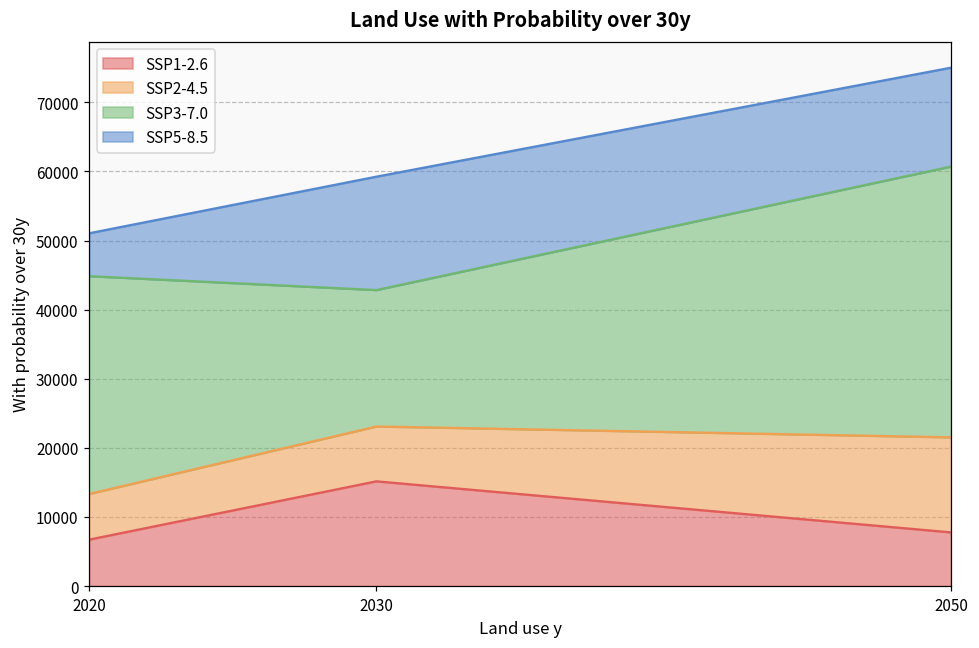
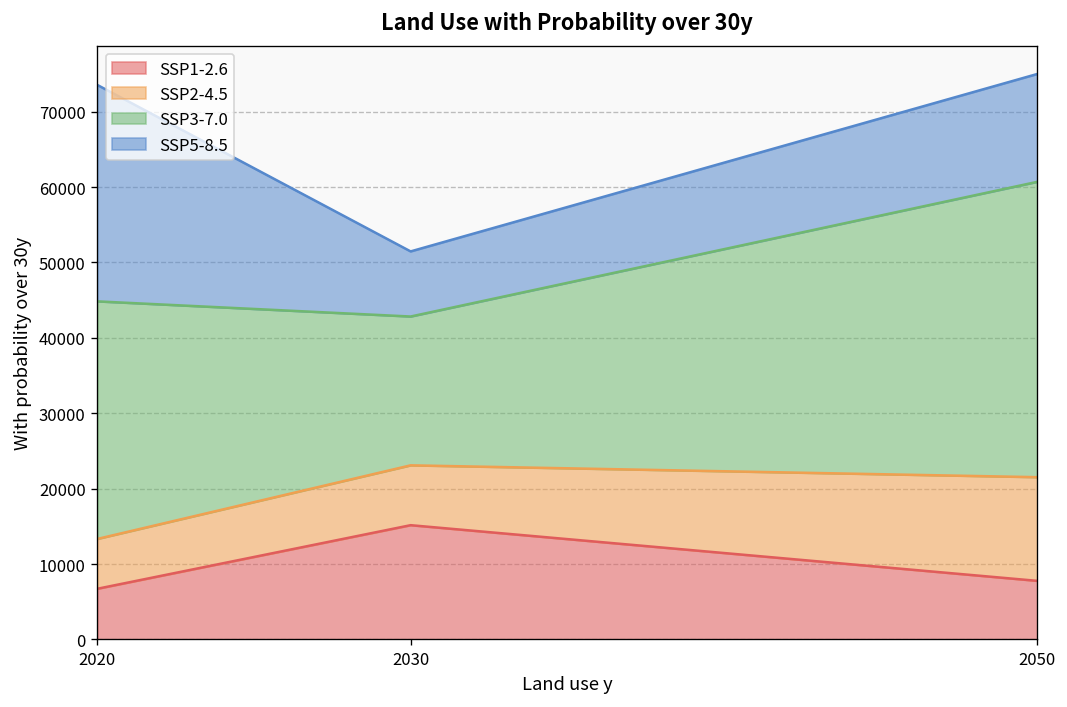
  {
    "SSP3-7.0": {
      "2020": 32000,
      "2030": 20000,
      "2050": 39000
    },
    "SSP5-8.5": {
-     "2020": 6000,
-     "2030": 16000,
+     "2020": 29000,
+     "2030": 9000,
      "2050": 14000
    }
  }
